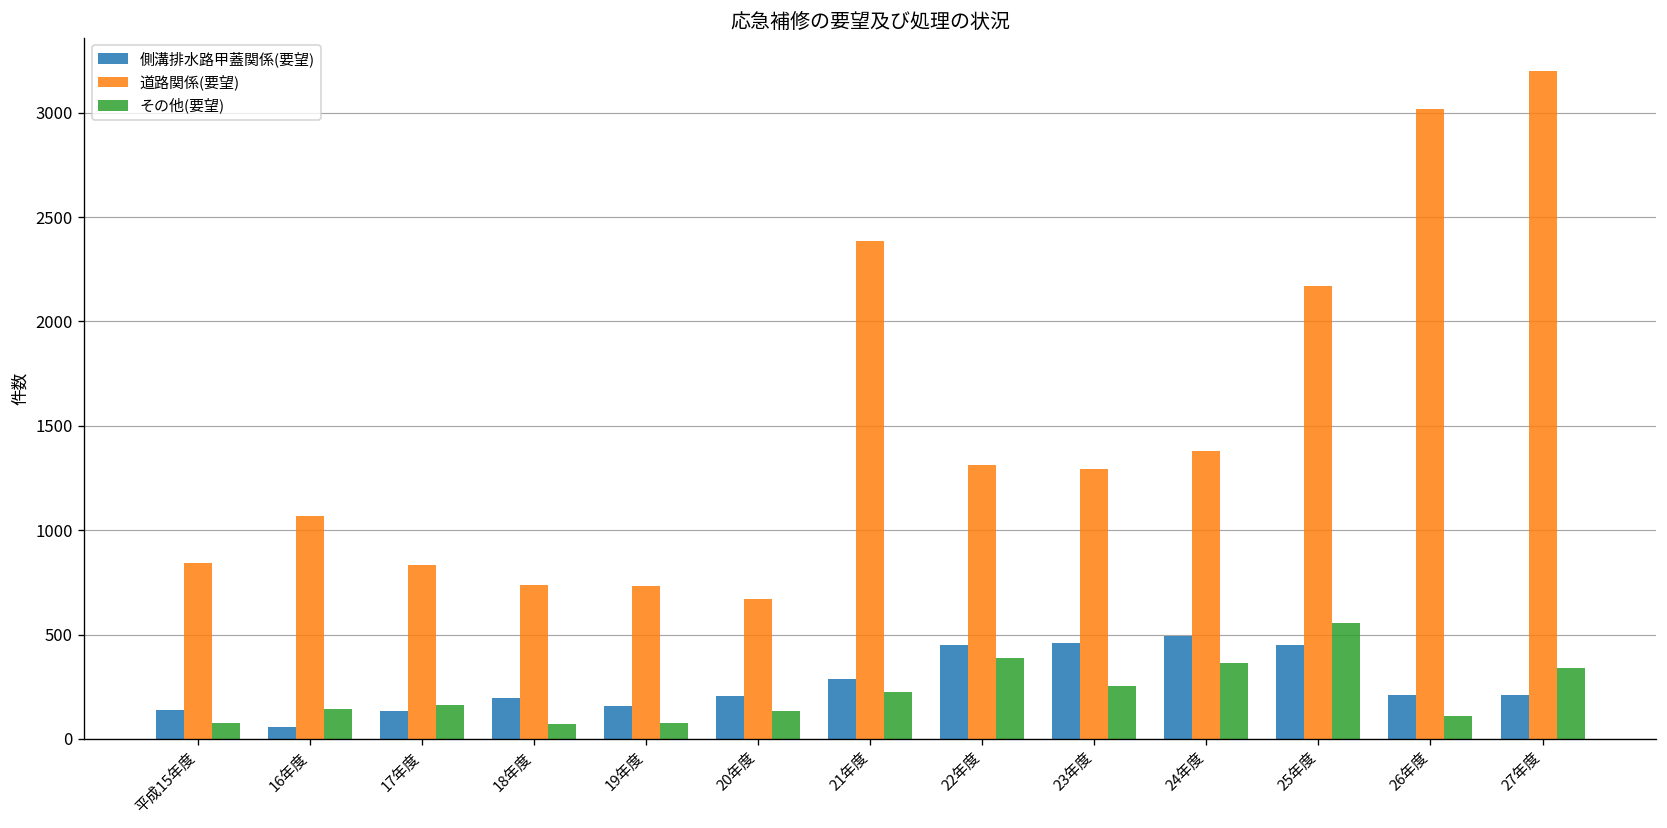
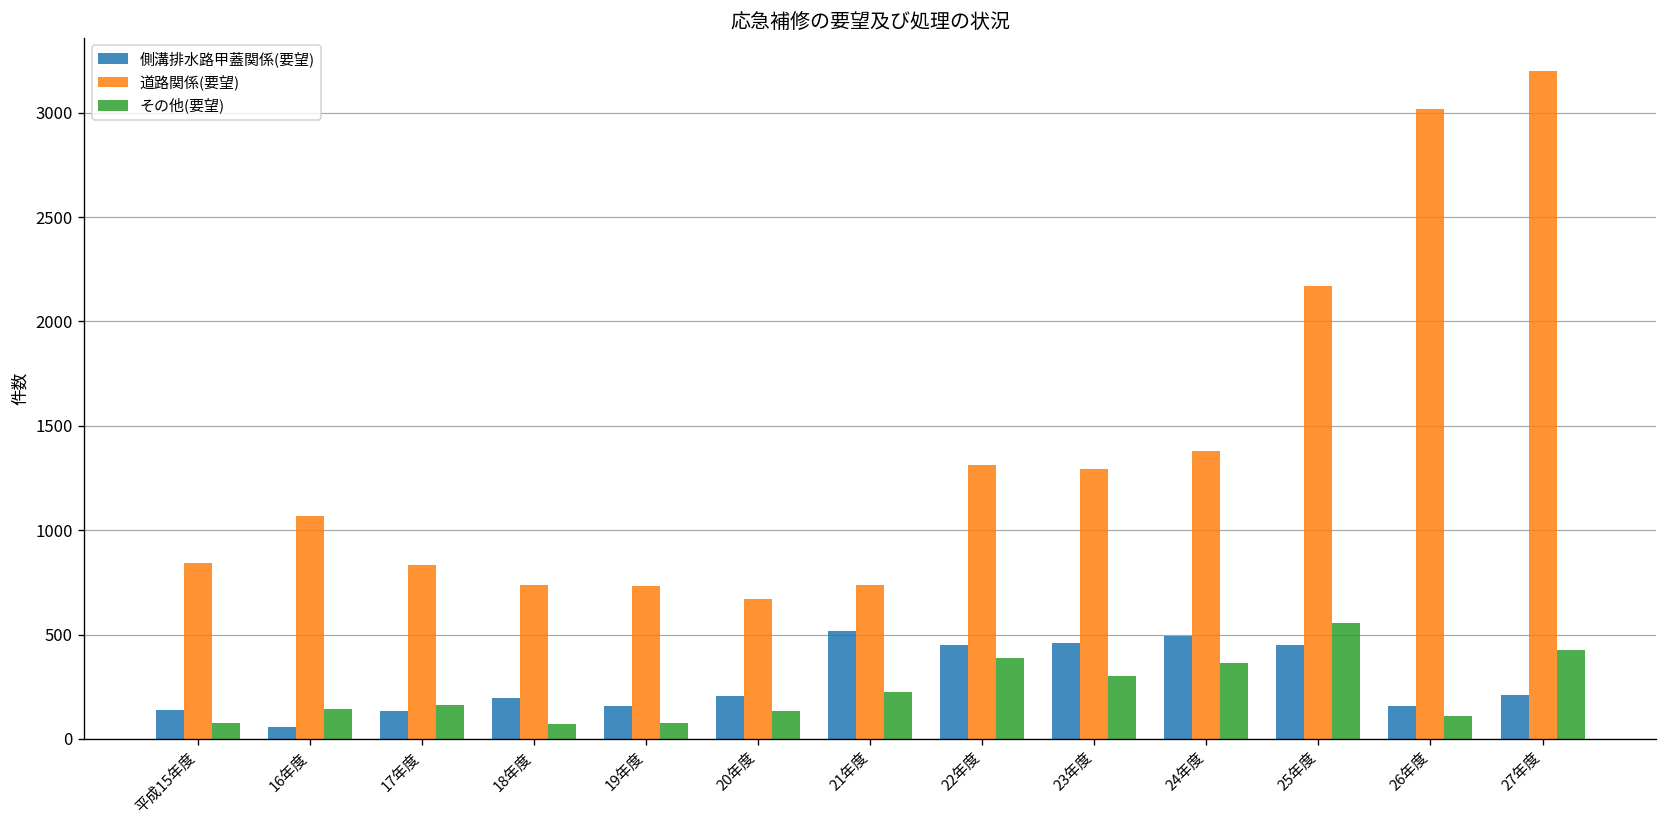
  {
    "側溝排水路甲蓋関係(要望)": {
      "平成15年度": 140,
      "16年度": 60,
      "17年度": 130,
      "18年度": 200,
      "19年度": 160,
      "20年度": 210,
-     "21年度": 290,
+     "21年度": 520,
      "22年度": 450,
      "23年度": 460,
      "24年度": 490,
      "25年度": 450,
-     "26年度": 210,
+     "26年度": 160,
      "27年度": 210
    },
    "道路関係(要望)": {
      "平成15年度": 840,
      "16年度": 1070,
      "17年度": 830,
      "18年度": 740,
      "19年度": 730,
      "20年度": 670,
-     "21年度": 2390,
+     "21年度": 740,
      "22年度": 1310,
      "23年度": 1300,
      "24年度": 1380,
      "25年度": 2170,
      "26年度": 3020,
      "27年度": 3200
    },
    "その他(要望)": {
      "平成15年度": 80,
      "16年度": 150,
      "17年度": 160,
      "18年度": 70,
      "19年度": 80,
      "20年度": 130,
      "21年度": 230,
      "22年度": 390,
-     "23年度": 250,
+     "23年度": 300,
      "24年度": 360,
      "25年度": 560,
      "26年度": 110,
-     "27年度": 340
+     "27年度": 420
    }
  }
